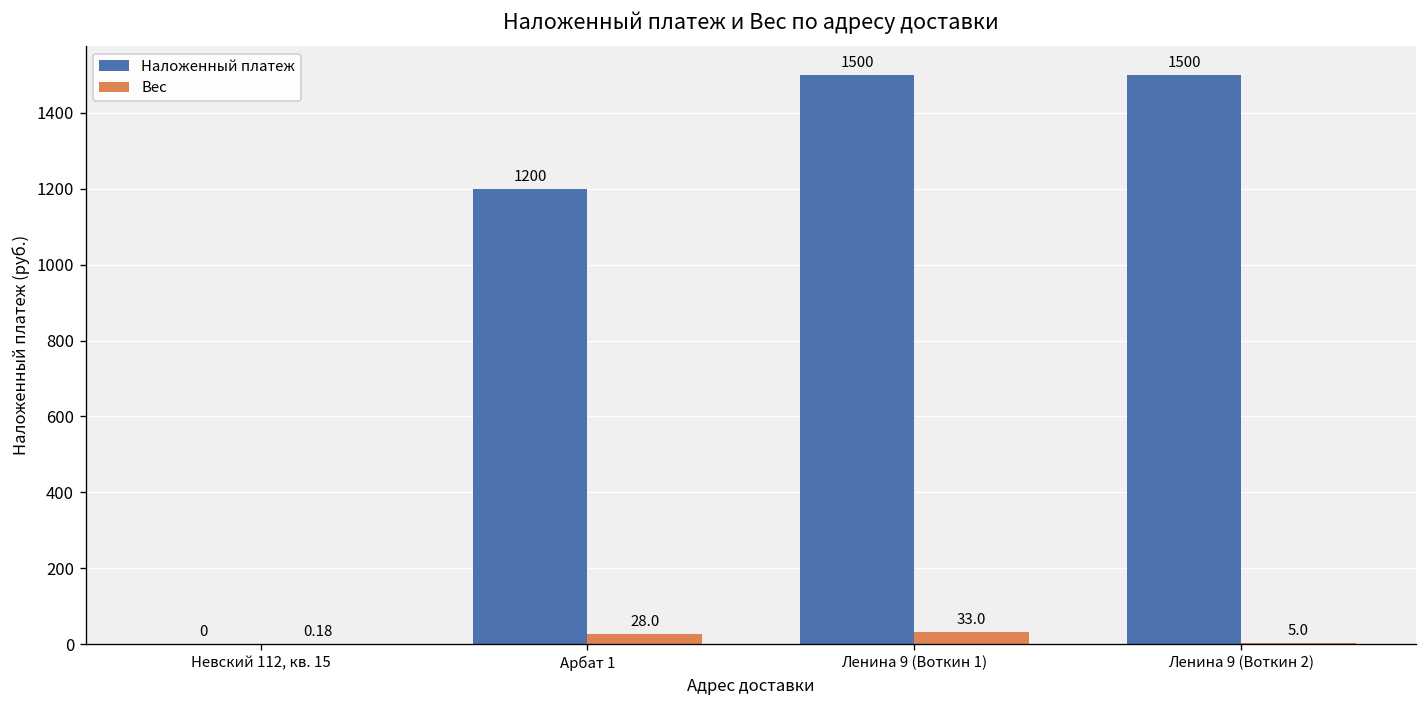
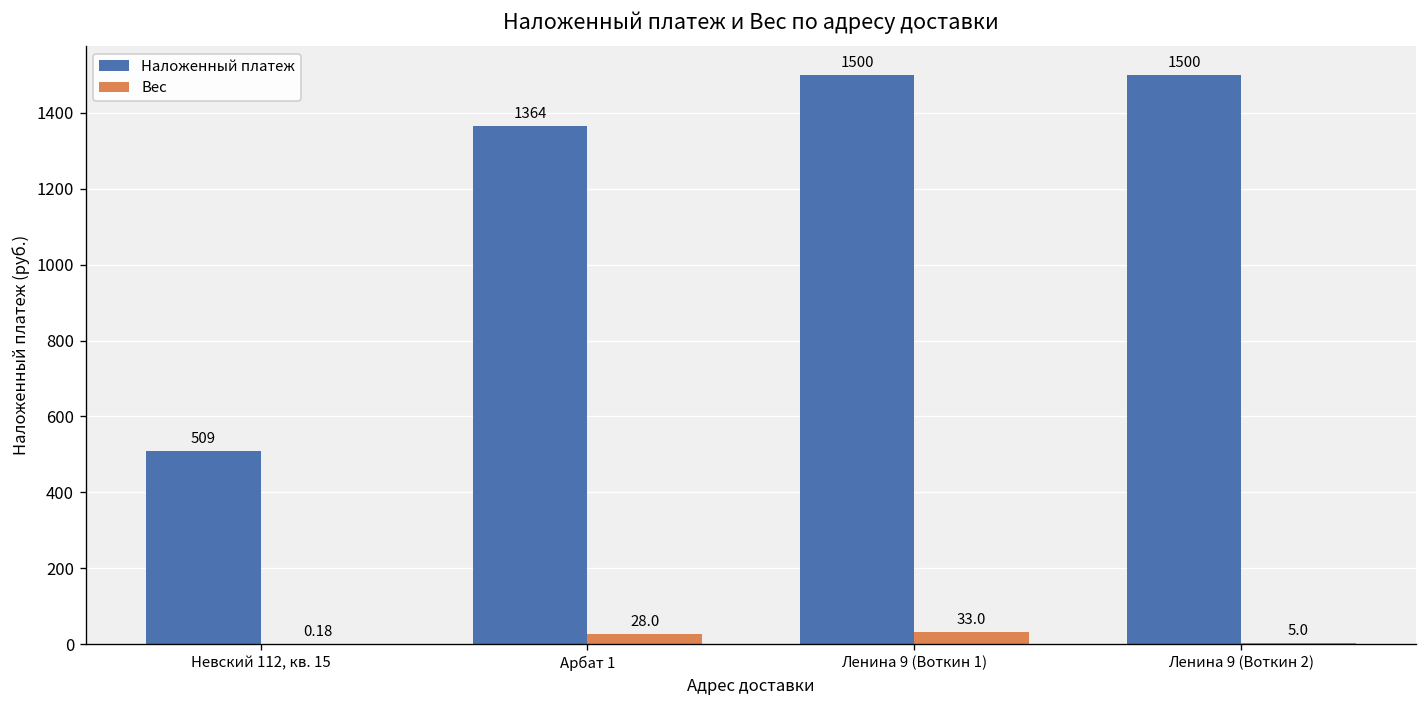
  {
    "Наложенный платеж": {
-     "Невский 112, кв. 15": 0,
-     "Арбат 1": 1200,
+     "Невский 112, кв. 15": 509,
+     "Арбат 1": 1364,
      "Ленина 9 (Воткин 1)": 1500,
      "Ленина 9 (Воткин 2)": 1500
    },
    "Вес": {
      "Невский 112, кв. 15": 0.18,
      "Арбат 1": 28.0,
      "Ленина 9 (Воткин 1)": 33.0,
      "Ленина 9 (Воткин 2)": 5.0
    }
  }
